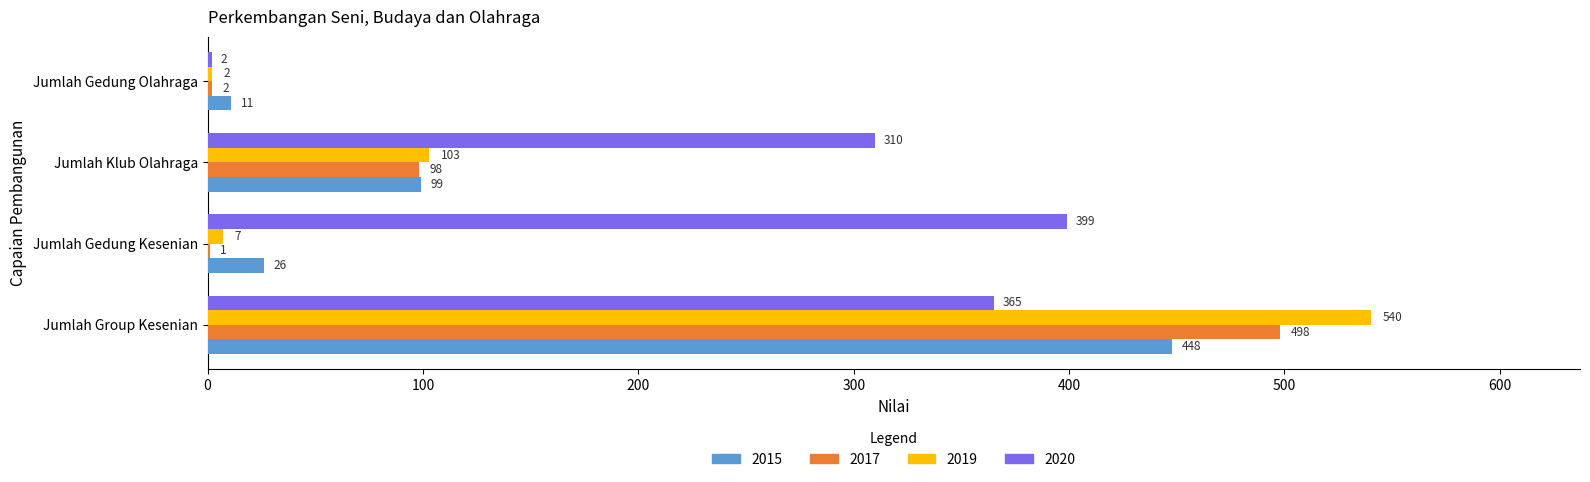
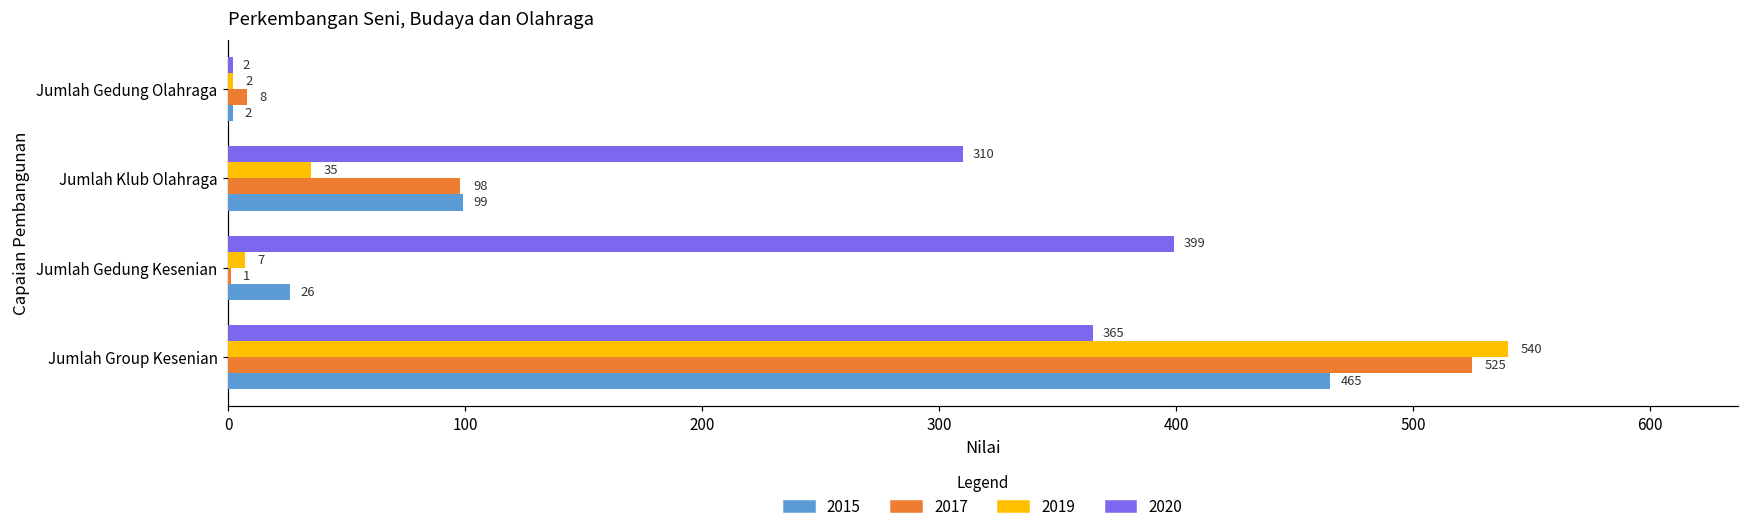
  {
    "2015": {
-     "Jumlah Gedung Olahraga": 11,
+     "Jumlah Gedung Olahraga": 2,
      "Jumlah Klub Olahraga": 99,
      "Jumlah Gedung Kesenian": 26,
-     "Jumlah Group Kesenian": 448
+     "Jumlah Group Kesenian": 465
    },
    "2017": {
-     "Jumlah Gedung Olahraga": 2,
+     "Jumlah Gedung Olahraga": 8,
      "Jumlah Klub Olahraga": 98,
      "Jumlah Gedung Kesenian": 1,
-     "Jumlah Group Kesenian": 498
+     "Jumlah Group Kesenian": 525
    },
    "2019": {
      "Jumlah Gedung Olahraga": 2,
-     "Jumlah Klub Olahraga": 103,
+     "Jumlah Klub Olahraga": 35,
      "Jumlah Gedung Kesenian": 7,
      "Jumlah Group Kesenian": 540
    },
    "2020": {
      "Jumlah Gedung Olahraga": 2,
      "Jumlah Klub Olahraga": 310,
      "Jumlah Gedung Kesenian": 399,
      "Jumlah Group Kesenian": 365
    }
  }
